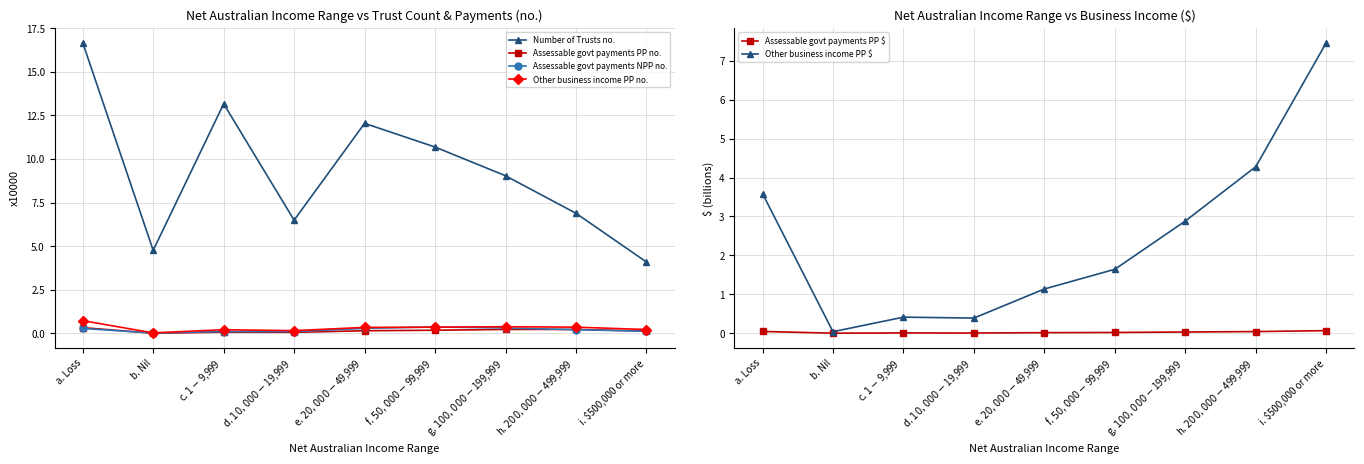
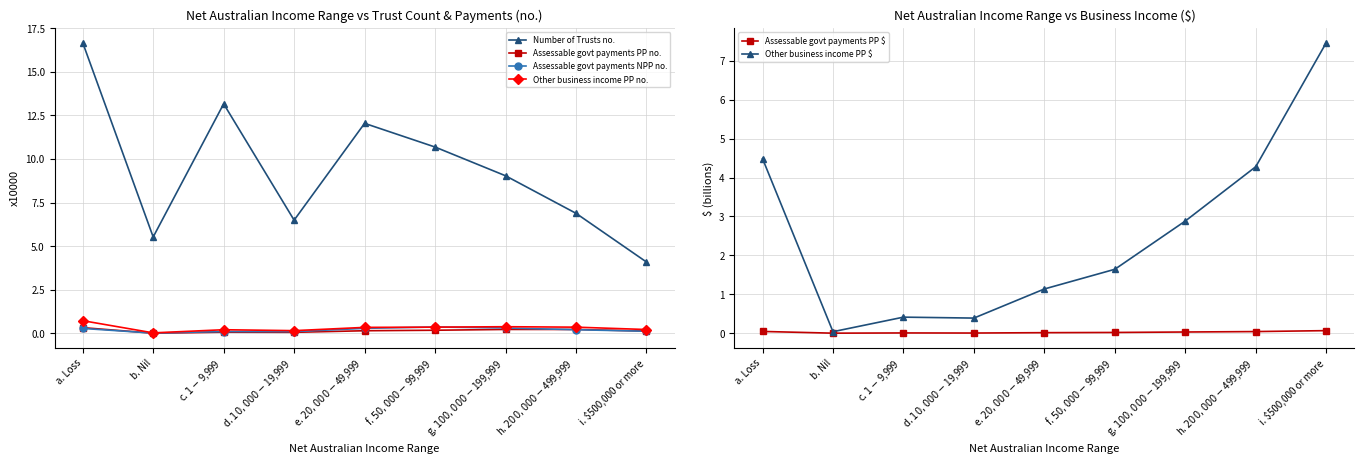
  {
    "Net Australian Income Range vs Trust Count & Payments (no.)": {
      "Number of Trusts no.": {
        "a. Loss": 16.7,
-       "b. Nil": 4.8,
+       "b. Nil": 5.5,
        "i. $500,000 or more": 4.1
      },
      "Other business income PP no.": {
        "a. Loss": 0.7
      }
    },
    "Net Australian Income Range vs Business Income ($)": {
      "Assessable govt payments PP $": {
        "a. Loss": 0.0,
        "i. $500,000 or more": 0.1
      },
      "Other business income PP $": {
-       "a. Loss": 3.6,
+       "a. Loss": 4.5,
        "i. $500,000 or more": 7.5
      }
    }
  }
